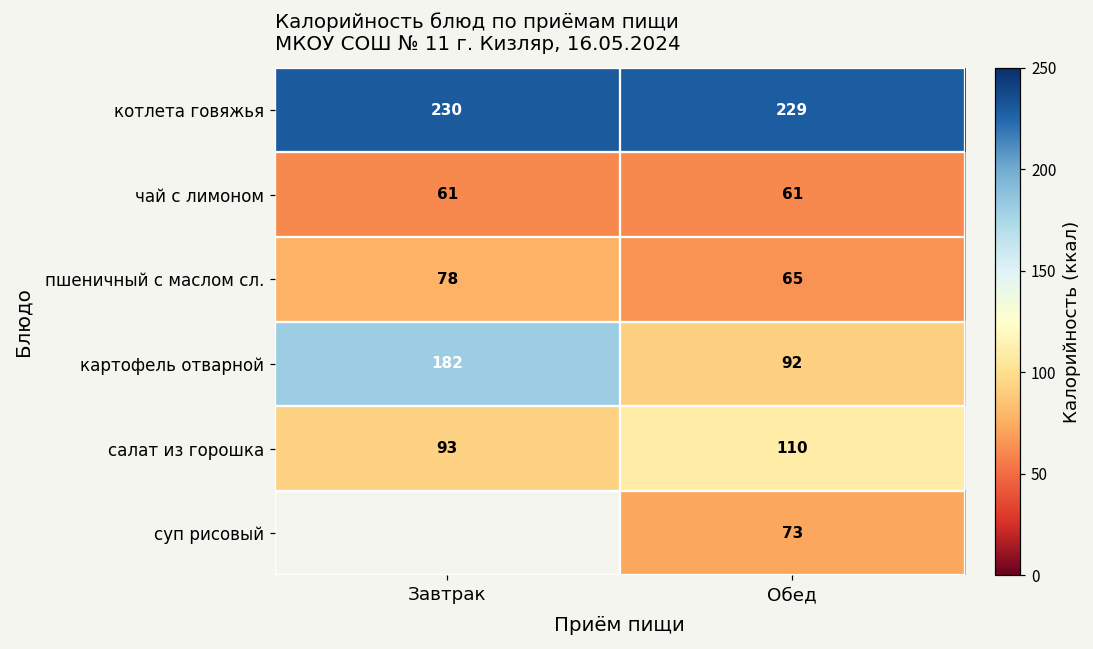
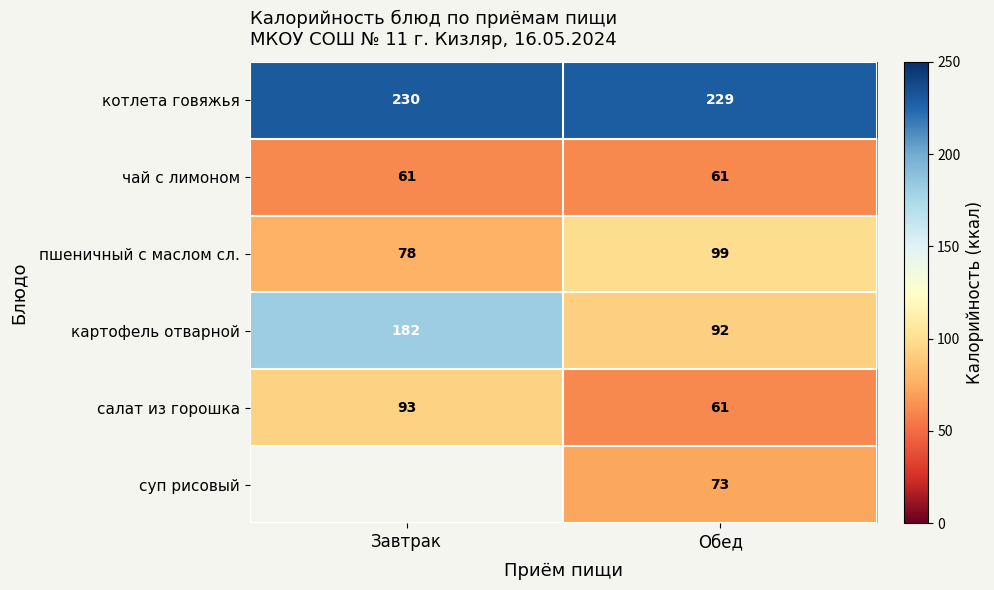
  {
    "котлета говяжья": {
      "Завтрак": 230,
      "Обед": 229
    },
    "чай с лимоном": {
      "Завтрак": 61,
      "Обед": 61
    },
    "пшеничный с маслом сл.": {
      "Завтрак": 78,
-     "Обед": 65
+     "Обед": 99
    },
    "картофель отварной": {
      "Завтрак": 182,
      "Обед": 92
    },
    "салат из горошка": {
      "Завтрак": 93,
-     "Обед": 110
+     "Обед": 61
    },
    "суп рисовый": {
      "Обед": 73
    }
  }
